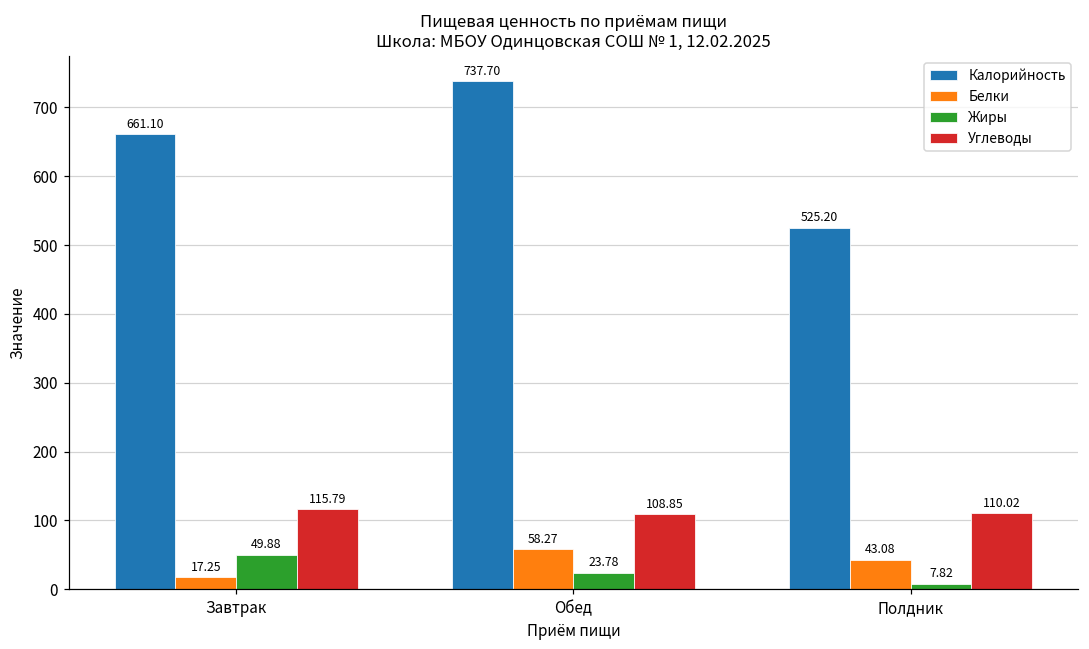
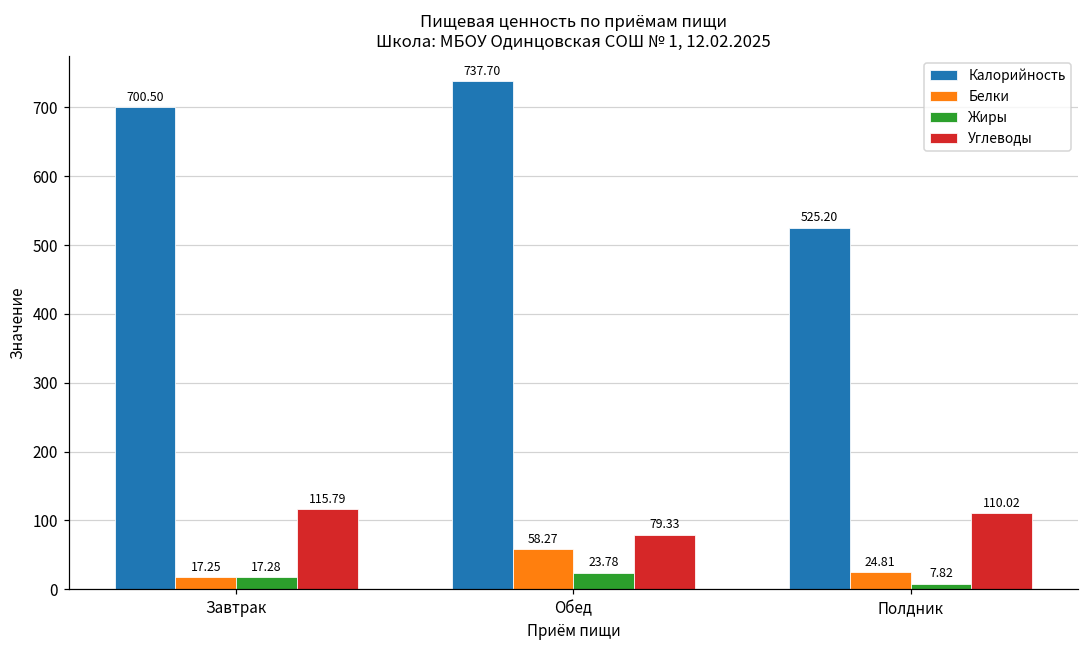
  {
    "Калорийность": {
-     "Завтрак": 661.10,
+     "Завтрак": 700.50,
      "Обед": 737.70,
      "Полдник": 525.20
    },
    "Белки": {
      "Завтрак": 17.25,
      "Обед": 58.27,
-     "Полдник": 43.08
+     "Полдник": 24.81
    },
    "Жиры": {
-     "Завтрак": 49.88,
+     "Завтрак": 17.28,
      "Обед": 23.78,
      "Полдник": 7.82
    },
    "Углеводы": {
      "Завтрак": 115.79,
-     "Обед": 108.85,
+     "Обед": 79.33,
      "Полдник": 110.02
    }
  }
